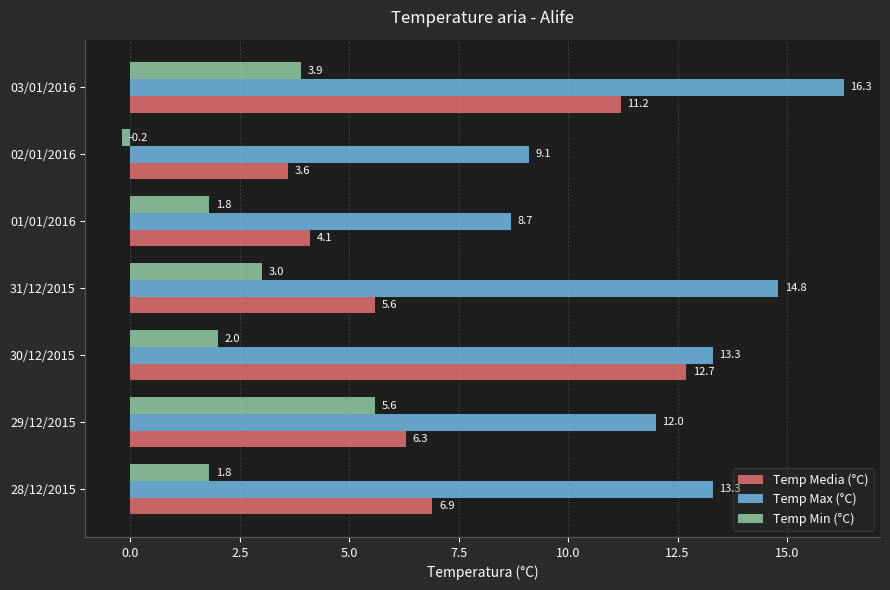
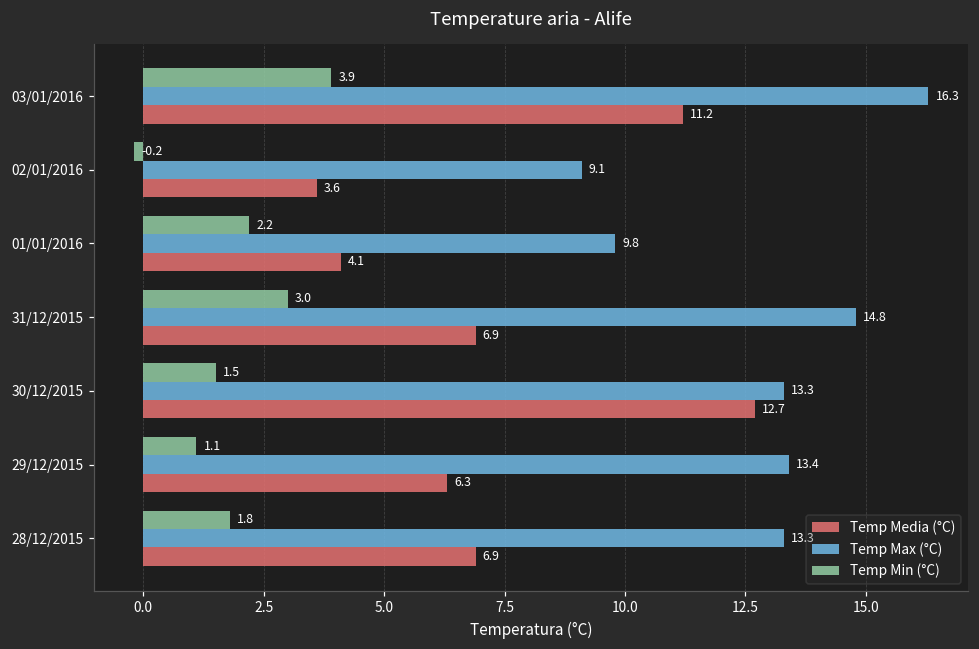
  {
    "Temp Media (°C)": {
      "03/01/2016": 11.2,
      "02/01/2016": 3.6,
      "01/01/2016": 4.1,
-     "31/12/2015": 5.6,
+     "31/12/2015": 6.9,
      "30/12/2015": 12.7,
      "29/12/2015": 6.3,
      "28/12/2015": 6.9
    },
    "Temp Max (°C)": {
      "03/01/2016": 16.3,
      "02/01/2016": 9.1,
-     "01/01/2016": 8.7,
+     "01/01/2016": 9.8,
      "31/12/2015": 14.8,
      "30/12/2015": 13.3,
-     "29/12/2015": 12.0
+     "29/12/2015": 13.4
    },
    "Temp Min (°C)": {
      "03/01/2016": 3.9,
      "02/01/2016": -0.2,
-     "01/01/2016": 1.8,
+     "01/01/2016": 2.2,
      "31/12/2015": 3.0,
-     "30/12/2015": 2.0,
-     "29/12/2015": 5.6,
+     "30/12/2015": 1.5,
+     "29/12/2015": 1.1,
      "28/12/2015": 1.8
    }
  }
